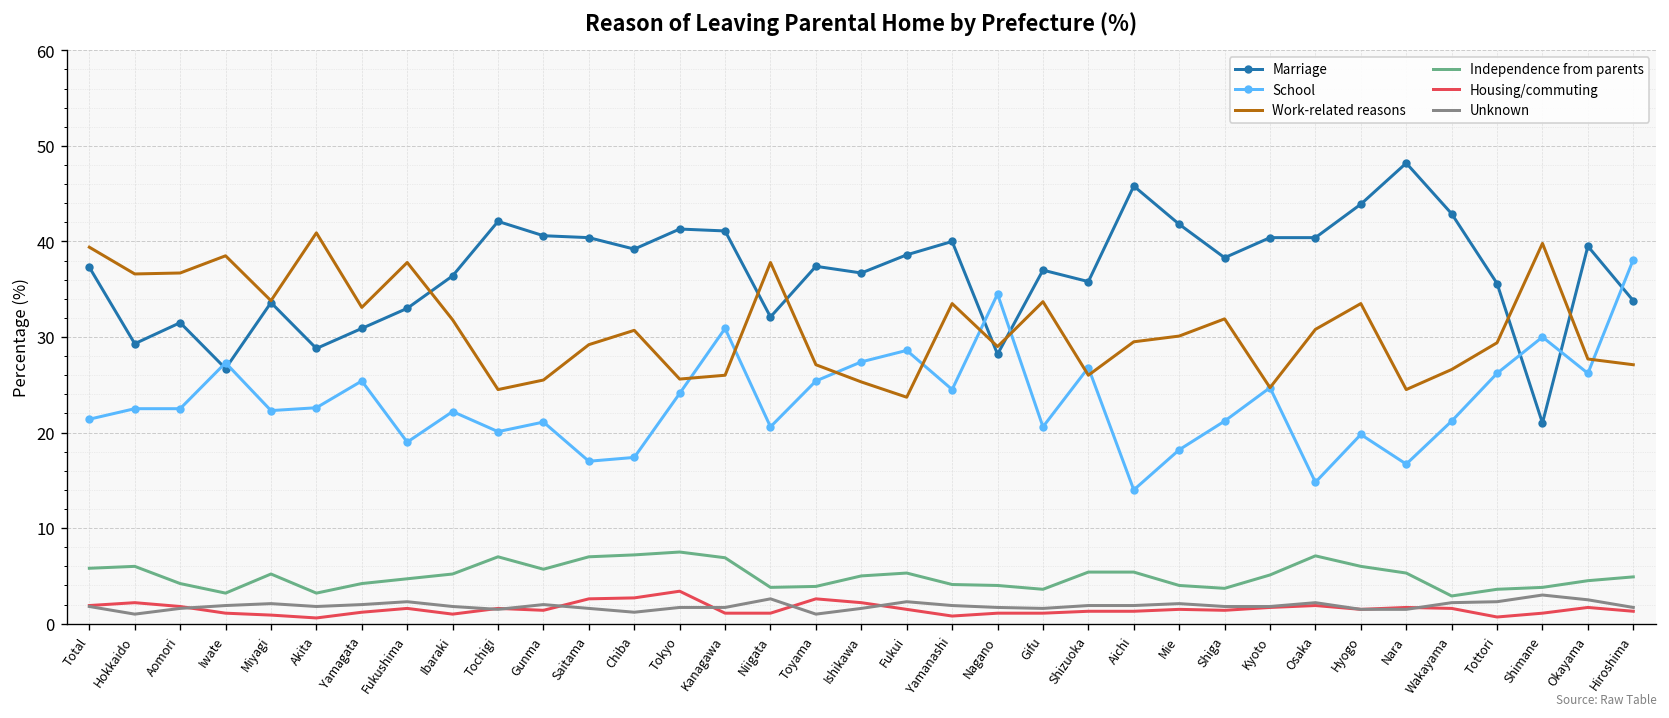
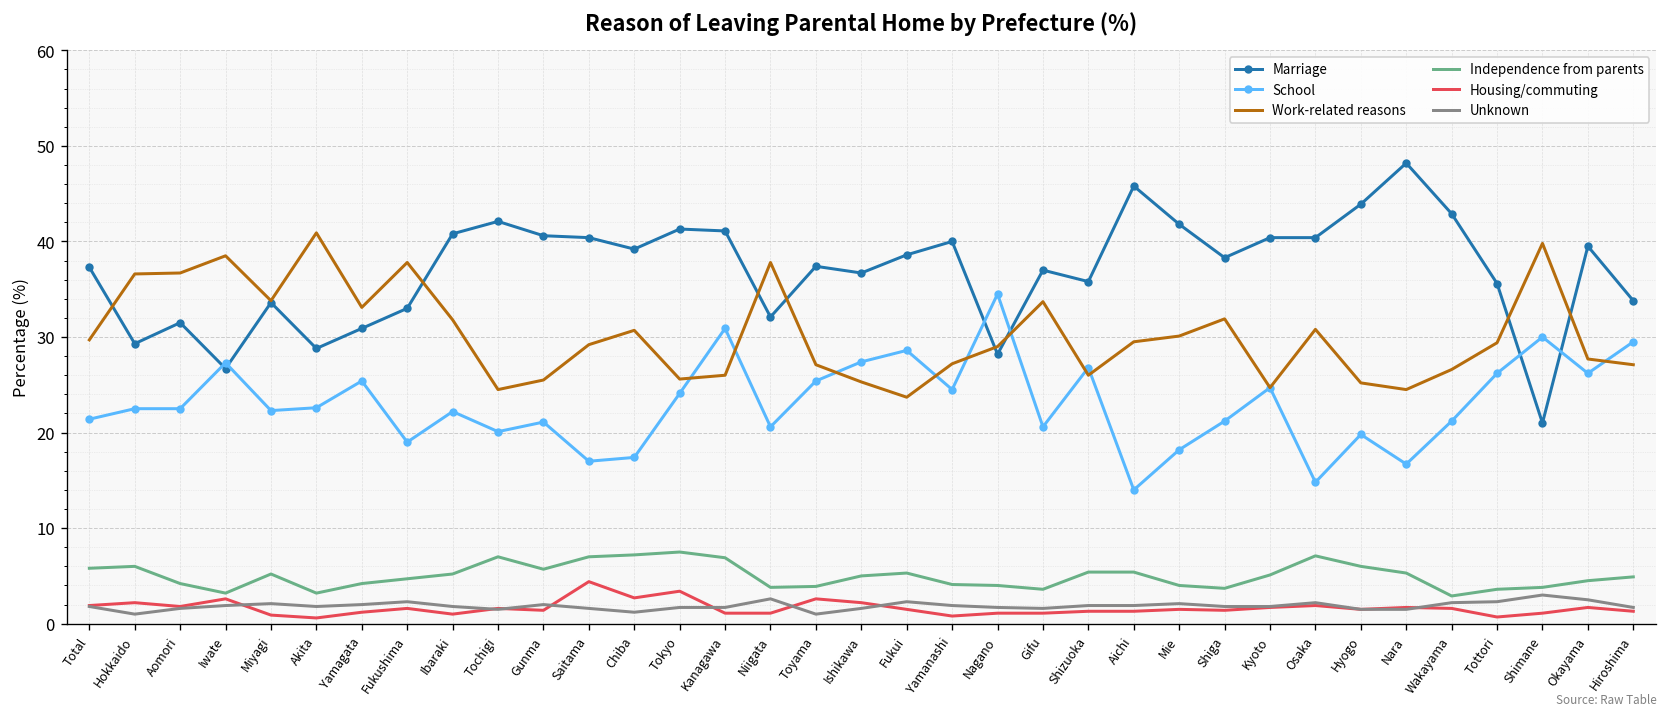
  {
    "Marriage": {
      "Total": 37,
      "Hokkaido": 29,
      "Aomori": 32,
      "Iwate": 27,
      "Akita": 29,
      "Yamagata": 31,
      "Fukushima": 33,
-     "Ibaraki": 36,
+     "Ibaraki": 41,
      "Tochigi": 42,
      "Gunma": 41,
      "Saitama": 40,
      "Chiba": 39,
      "Tokyo": 41,
      "Kanagawa": 41,
      "Niigata": 32,
      "Toyama": 37,
      "Ishikawa": 37,
      "Fukui": 39,
      "Yamanashi": 40,
      "Nagano": 28,
      "Gifu": 37,
      "Shizuoka": 36,
      "Aichi": 46,
      "Mie": 42,
      "Shiga": 38,
      "Kyoto": 40,
      "Osaka": 40,
      "Hyogo": 44,
      "Nara": 48,
      "Wakayama": 43,
      "Tottori": 36,
      "Shimane": 21,
      "Okayama": 40,
      "Hiroshima": 34
    },
    "School": {
      "Total": 21,
      "Hokkaido": 23,
      "Aomori": 23,
      "Iwate": 27,
      "Miyagi": 22,
      "Akita": 23,
      "Yamagata": 25,
      "Fukushima": 19,
      "Ibaraki": 22,
      "Tochigi": 20,
      "Gunma": 21,
      "Saitama": 17,
      "Chiba": 17,
      "Tokyo": 24,
      "Kanagawa": 31,
      "Niigata": 21,
      "Toyama": 25,
      "Ishikawa": 27,
      "Fukui": 29,
      "Yamanashi": 25,
      "Nagano": 35,
      "Gifu": 21,
      "Shizuoka": 27,
      "Aichi": 14,
      "Mie": 18,
      "Shiga": 21,
      "Osaka": 15,
      "Hyogo": 20,
      "Nara": 17,
      "Wakayama": 21,
      "Tottori": 26,
      "Shimane": 30,
      "Okayama": 26,
-     "Hiroshima": 38
+     "Hiroshima": 30
    },
    "Work-related reasons": {
-     "Total": 39,
+     "Total": 30,
      "Hokkaido": 37,
      "Aomori": 37,
      "Iwate": 39,
      "Akita": 41,
      "Yamagata": 33,
      "Fukushima": 38,
      "Ibaraki": 32,
      "Tochigi": 25,
      "Gunma": 26,
      "Saitama": 29,
      "Chiba": 31,
      "Tokyo": 26,
      "Kanagawa": 26,
      "Niigata": 38,
      "Toyama": 27,
      "Ishikawa": 25,
      "Fukui": 24,
-     "Yamanashi": 34,
+     "Yamanashi": 27,
      "Nagano": 29,
      "Gifu": 34,
      "Shizuoka": 26,
      "Aichi": 30,
      "Mie": 30,
      "Shiga": 32,
      "Osaka": 31,
-     "Hyogo": 34,
+     "Hyogo": 25,
      "Nara": 25,
      "Wakayama": 27,
      "Tottori": 29,
      "Shimane": 40,
      "Okayama": 28,
      "Hiroshima": 27
    },
    "Housing/commuting": {
      "Hokkaido": 2,
-     "Iwate": 1,
+     "Iwate": 3,
      "Miyagi": 1,
      "Akita": 1,
      "Yamagata": 1,
      "Fukushima": 2,
      "Ibaraki": 1,
      "Gunma": 1,
-     "Saitama": 3,
+     "Saitama": 4,
      "Chiba": 3,
      "Tokyo": 3,
      "Kanagawa": 1,
      "Niigata": 1,
      "Toyama": 3,
      "Ishikawa": 2,
      "Fukui": 2,
      "Yamanashi": 1,
      "Nagano": 1,
      "Gifu": 1,
      "Shizuoka": 1,
      "Aichi": 1,
      "Mie": 2,
      "Shiga": 1,
      "Wakayama": 2,
      "Tottori": 1,
      "Shimane": 1,
      "Okayama": 2,
      "Hiroshima": 1
    }
  }
